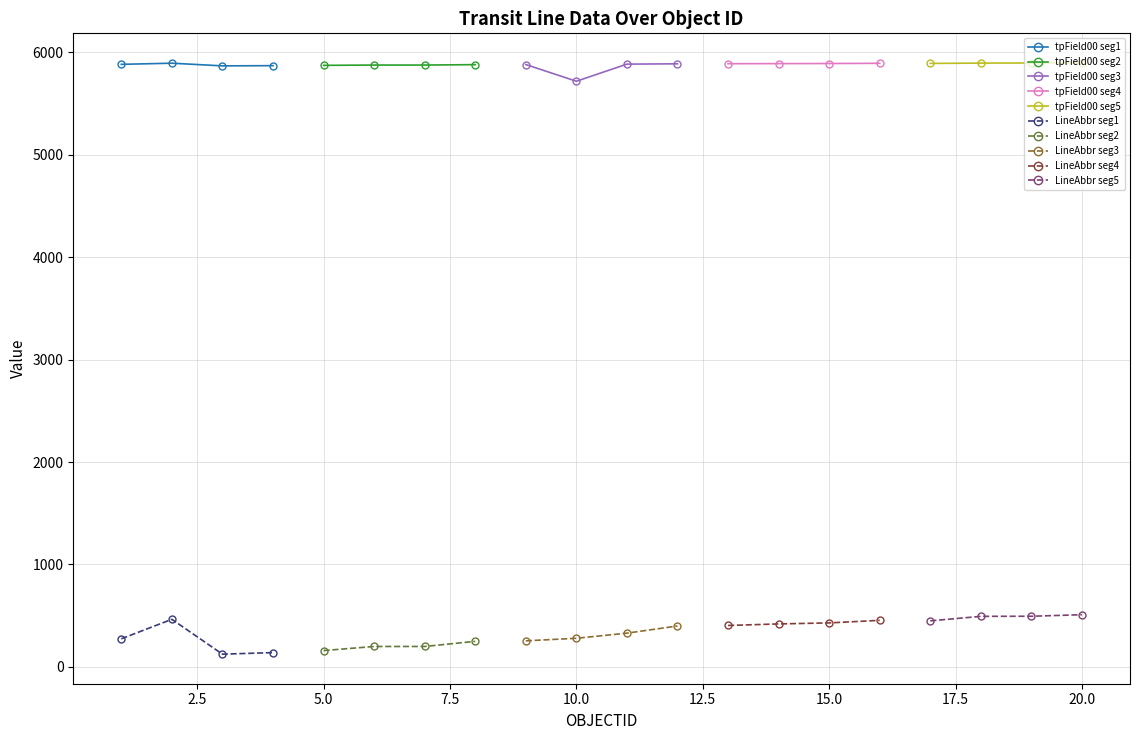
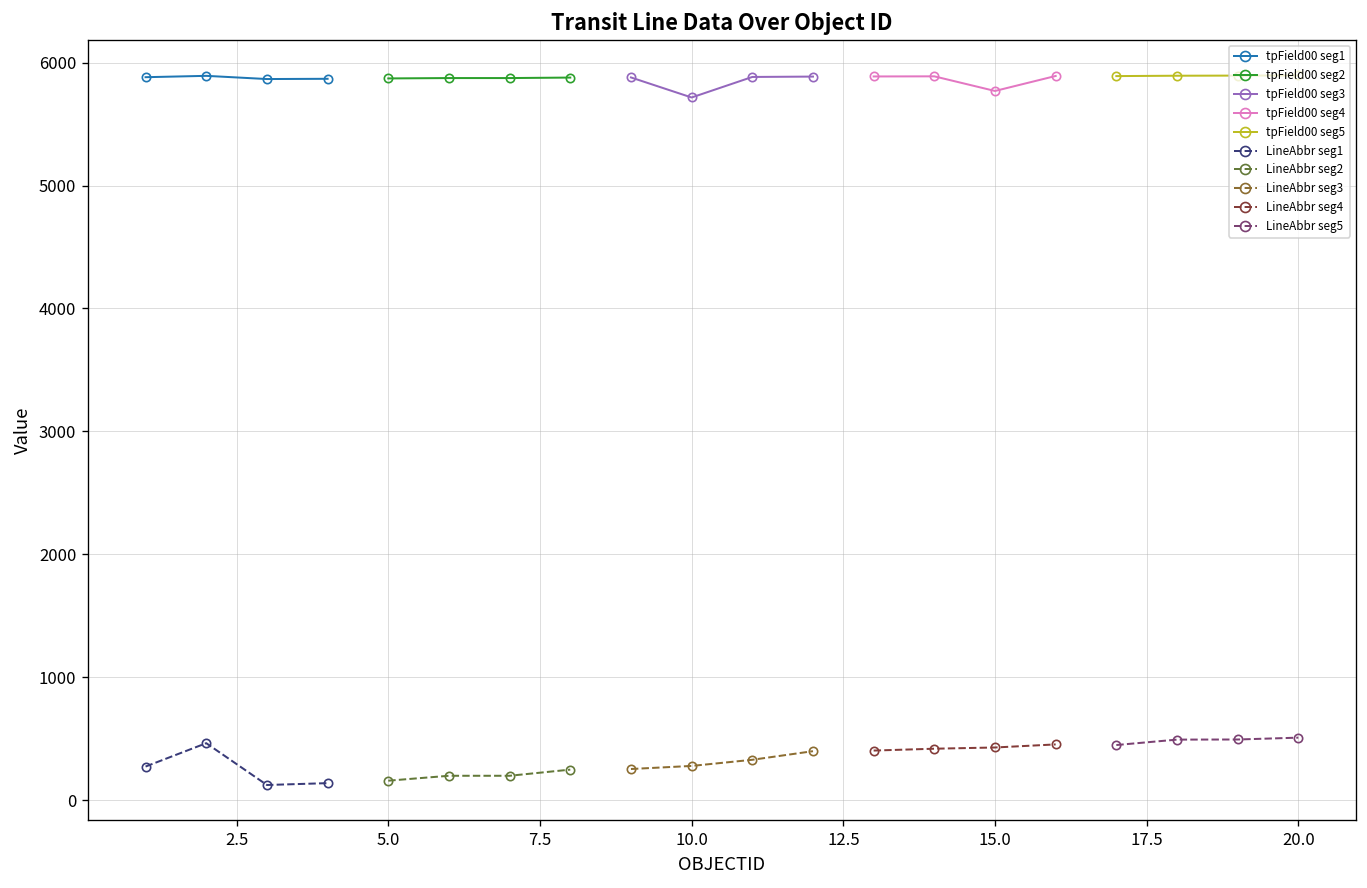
  {
    "tpField00 seg2": {
      "5.0": 5870
    },
    "tpField00 seg3": {
      "10.0": 5720
    },
    "tpField00 seg4": {
-     "15.0": 5890
+     "15.0": 5770
    }
  }
